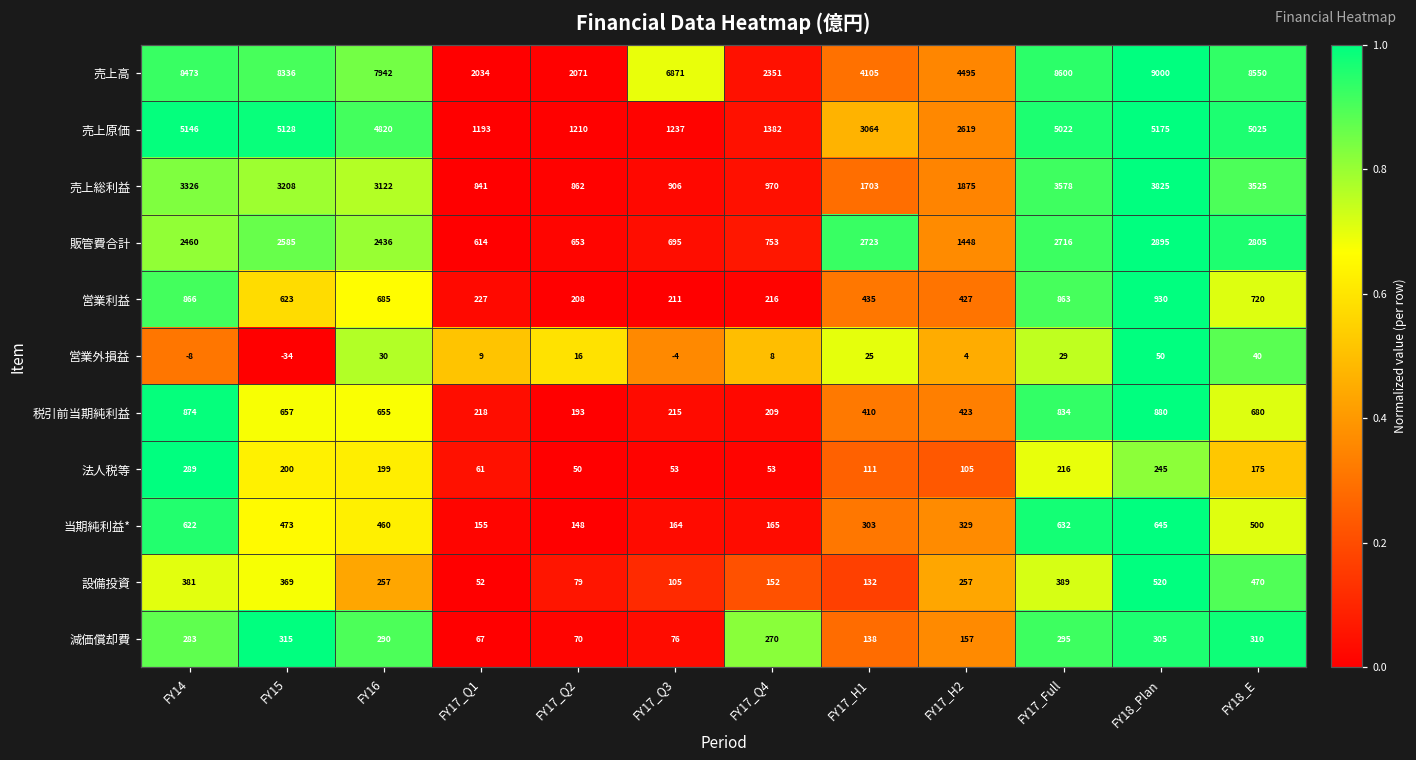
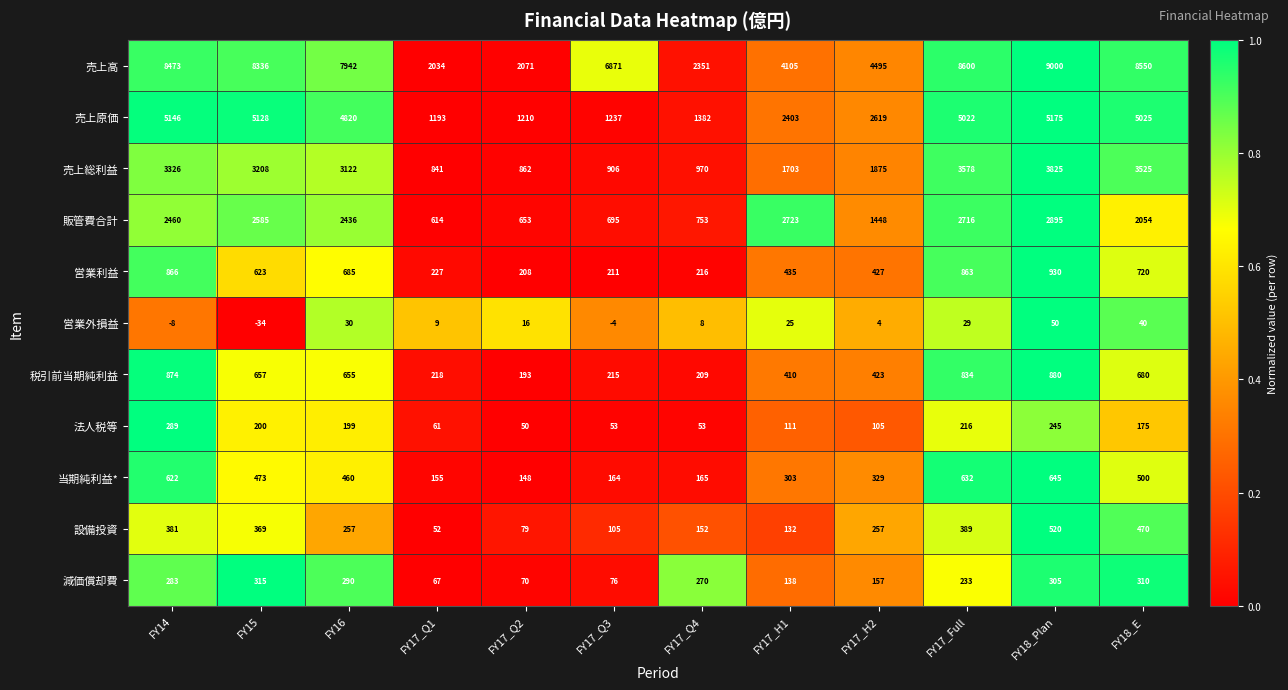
  {
    "売上高": {
      "FY14": 8473,
      "FY15": 8336,
      "FY16": 7942,
      "FY17_Q1": 2034,
      "FY17_Q2": 2071,
      "FY17_Q3": 6871,
      "FY17_Q4": 2351,
      "FY17_H1": 4105,
      "FY17_H2": 4495,
      "FY17_Full": 8600,
      "FY18_Plan": 9000,
      "FY18_E": 8550
    },
    "売上原価": {
      "FY14": 5146,
      "FY15": 5128,
      "FY16": 4820,
      "FY17_Q1": 1193,
      "FY17_Q2": 1210,
      "FY17_Q3": 1237,
      "FY17_Q4": 1382,
-     "FY17_H1": 3064,
+     "FY17_H1": 2403,
      "FY17_H2": 2619,
      "FY17_Full": 5022,
      "FY18_Plan": 5175,
      "FY18_E": 5025
    },
    "売上総利益": {
      "FY14": 3326,
      "FY15": 3208,
      "FY16": 3122,
      "FY17_Q1": 841,
      "FY17_Q2": 862,
      "FY17_Q3": 906,
      "FY17_Q4": 970,
      "FY17_H1": 1703,
      "FY17_H2": 1875,
      "FY17_Full": 3578,
      "FY18_Plan": 3825,
      "FY18_E": 3525
    },
    "販管費合計": {
      "FY14": 2460,
      "FY15": 2585,
      "FY16": 2436,
      "FY17_Q1": 614,
      "FY17_Q2": 653,
      "FY17_Q3": 695,
      "FY17_Q4": 753,
      "FY17_H1": 2723,
      "FY17_H2": 1448,
      "FY17_Full": 2716,
      "FY18_Plan": 2895,
-     "FY18_E": 2805
+     "FY18_E": 2054
    },
    "営業利益": {
      "FY14": 866,
      "FY15": 623,
      "FY16": 685,
      "FY17_Q1": 227,
      "FY17_Q2": 208,
      "FY17_Q3": 211,
      "FY17_Q4": 216,
      "FY17_H1": 435,
      "FY17_H2": 427,
      "FY17_Full": 863,
      "FY18_Plan": 930,
      "FY18_E": 720
    },
    "営業外損益": {
      "FY14": -8,
      "FY15": -34,
      "FY16": 30,
      "FY17_Q1": 9,
      "FY17_Q2": 16,
      "FY17_Q3": -4,
      "FY17_Q4": 8,
      "FY17_H1": 25,
      "FY17_H2": 4,
      "FY17_Full": 29,
      "FY18_Plan": 50,
      "FY18_E": 40
    },
    "税引前当期純利益": {
      "FY14": 874,
      "FY15": 657,
      "FY16": 655,
      "FY17_Q1": 218,
      "FY17_Q2": 193,
      "FY17_Q3": 215,
      "FY17_Q4": 209,
      "FY17_H1": 410,
      "FY17_H2": 423,
      "FY17_Full": 834,
      "FY18_Plan": 880,
      "FY18_E": 680
    },
    "法人税等": {
      "FY14": 289,
      "FY15": 200,
      "FY16": 199,
      "FY17_Q1": 61,
      "FY17_Q2": 50,
      "FY17_Q3": 53,
      "FY17_Q4": 53,
      "FY17_H1": 111,
      "FY17_H2": 105,
      "FY17_Full": 216,
      "FY18_Plan": 245,
      "FY18_E": 175
    },
    "当期純利益*": {
      "FY14": 622,
      "FY15": 473,
      "FY16": 460,
      "FY17_Q1": 155,
      "FY17_Q2": 148,
      "FY17_Q3": 164,
      "FY17_Q4": 165,
      "FY17_H1": 303,
      "FY17_H2": 329,
      "FY17_Full": 632,
      "FY18_Plan": 645,
      "FY18_E": 500
    },
    "設備投資": {
      "FY14": 381,
      "FY15": 369,
      "FY16": 257,
      "FY17_Q1": 52,
      "FY17_Q2": 79,
      "FY17_Q3": 105,
      "FY17_Q4": 152,
      "FY17_H1": 132,
      "FY17_H2": 257,
      "FY17_Full": 389,
      "FY18_Plan": 520,
      "FY18_E": 470
    },
    "減価償却費": {
      "FY14": 283,
      "FY15": 315,
      "FY16": 290,
      "FY17_Q1": 67,
      "FY17_Q2": 70,
      "FY17_Q3": 76,
      "FY17_Q4": 270,
      "FY17_H1": 138,
      "FY17_H2": 157,
-     "FY17_Full": 295,
+     "FY17_Full": 233,
      "FY18_Plan": 305,
      "FY18_E": 310
    }
  }
